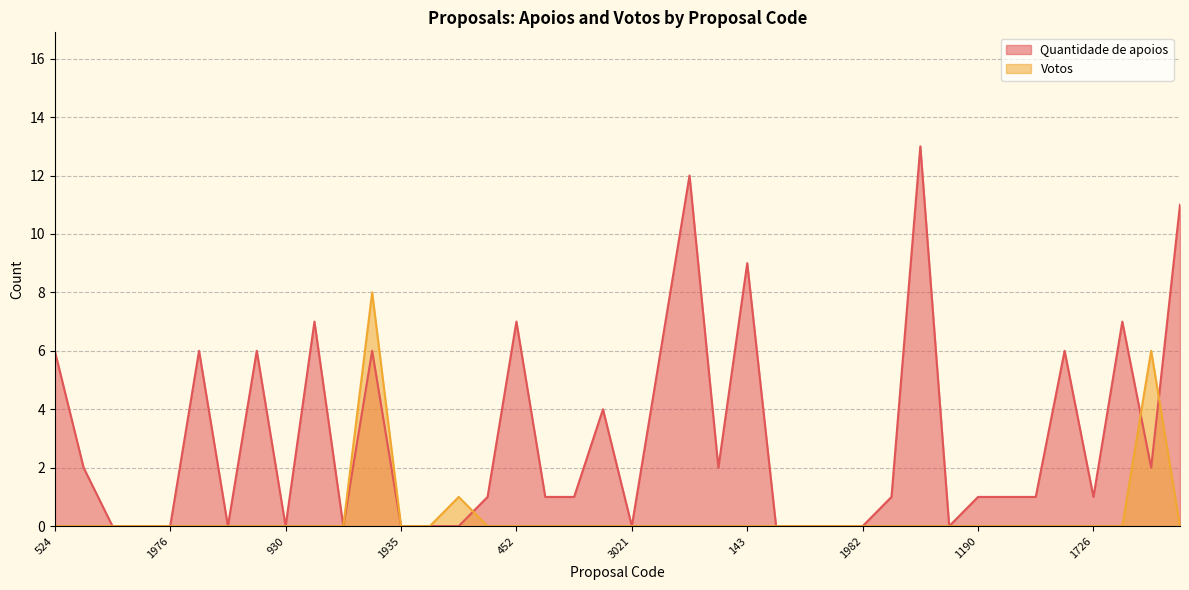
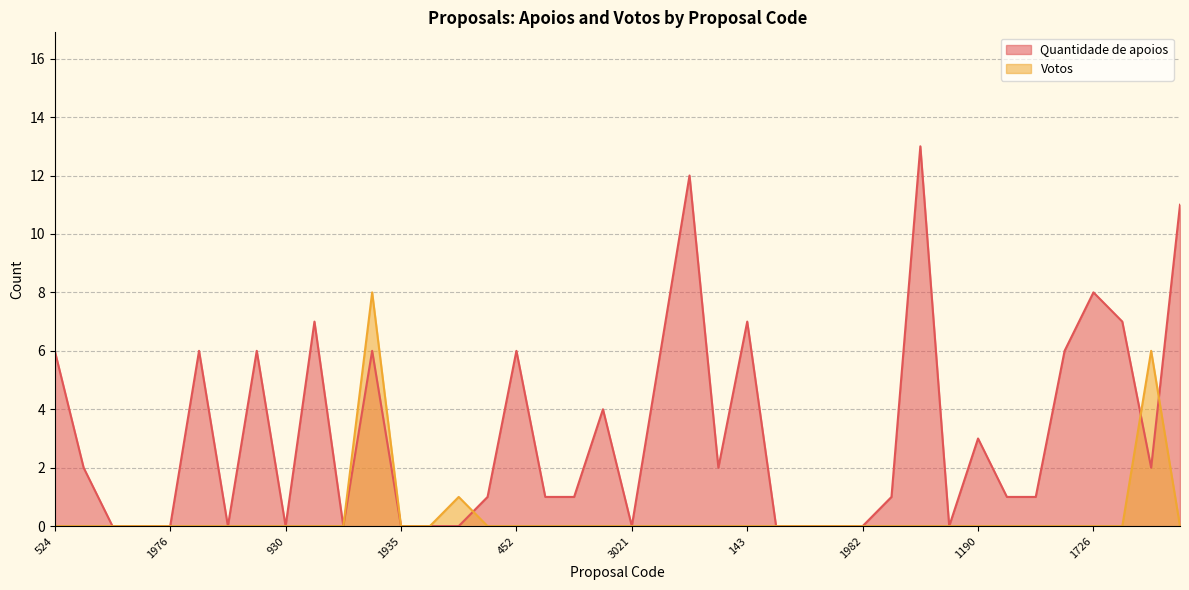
  {
    "Quantidade de apoios": {
      "524": 6,
-     "452": 7,
-     "143": 9,
-     "1190": 1,
-     "1726": 1
+     "452": 6,
+     "143": 7,
+     "1190": 3,
+     "1726": 8
    },
    "Votos": {
      "524": 0,
      "452": 0,
      "143": 0,
      "1190": 0,
      "1726": 0
    }
  }
